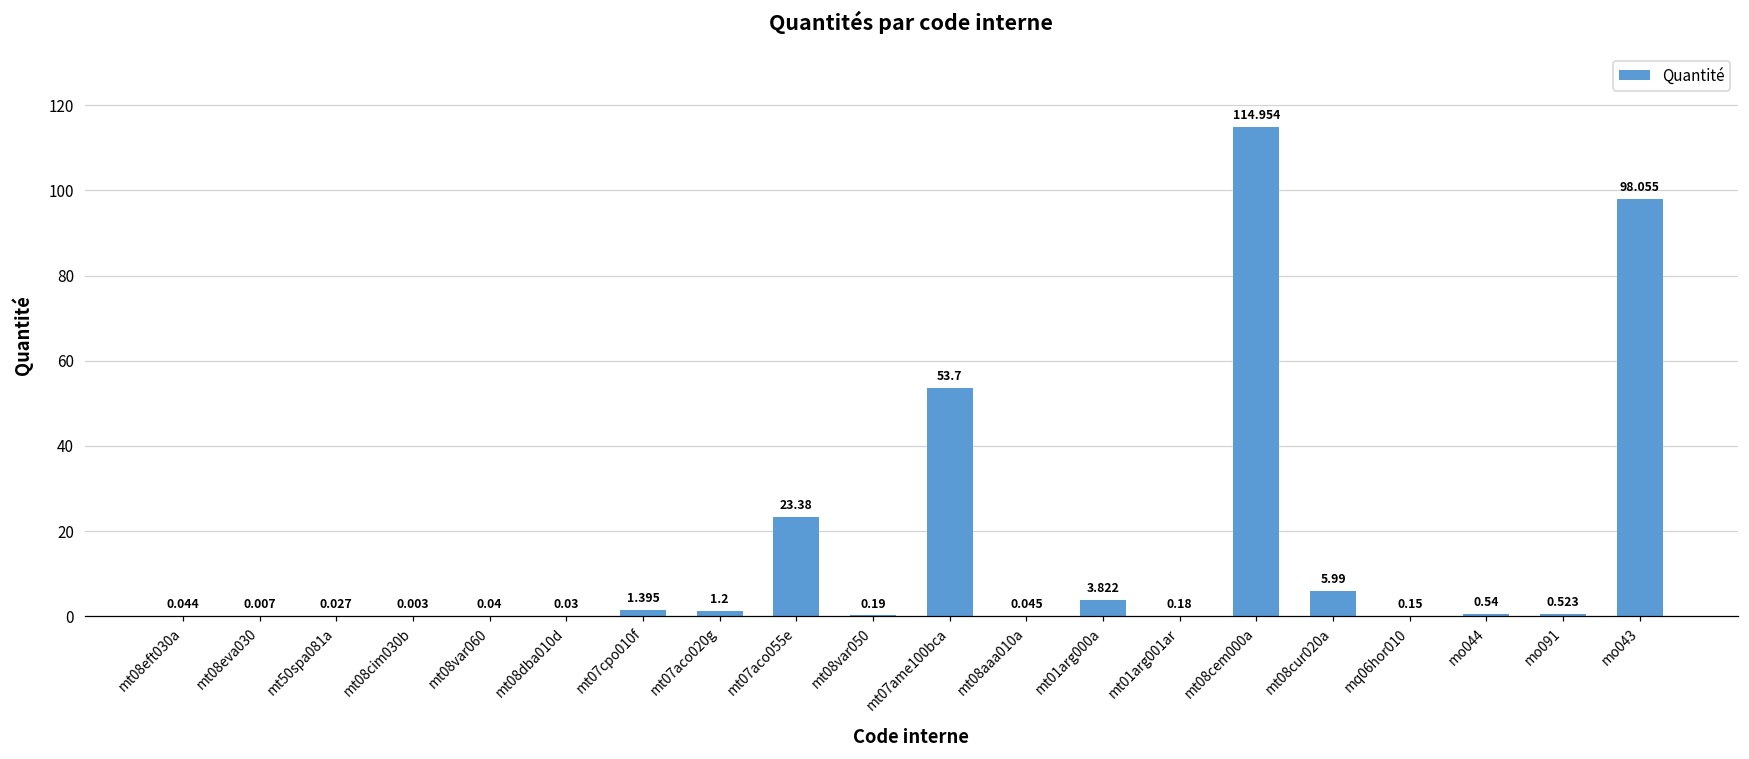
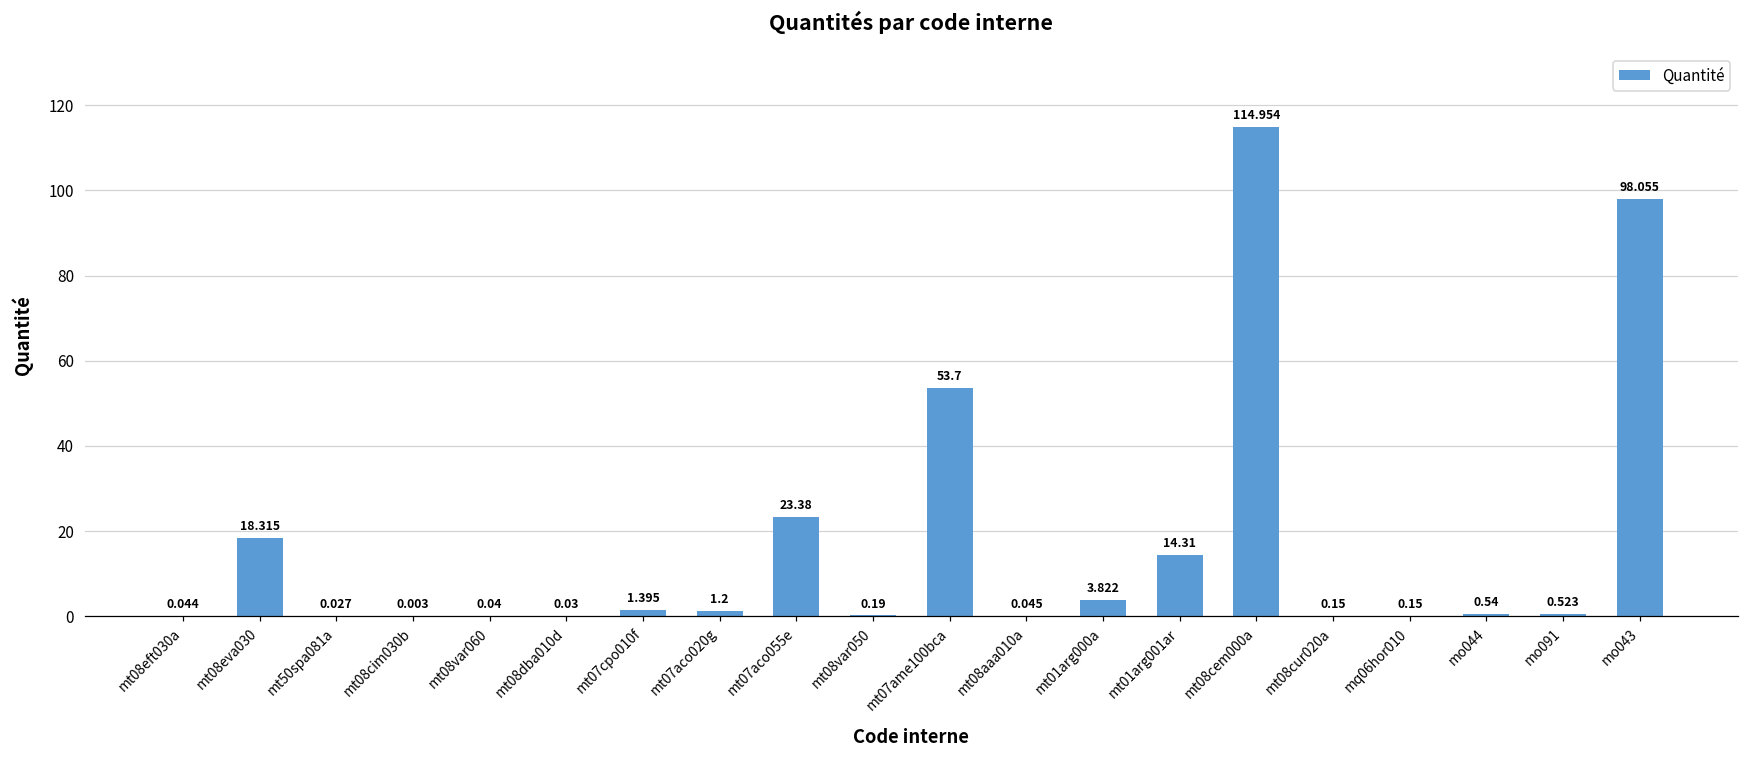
  {
    "mt08eft030a": 0.044,
-   "mt08eva030": 0.007,
+   "mt08eva030": 18.315,
    "mt50spa081a": 0.027,
    "mt08cim030b": 0.003,
    "mt08var060": 0.04,
    "mt08dba010d": 0.03,
    "mt07cpo010f": 1.395,
    "mt07aco020g": 1.2,
    "mt07aco055e": 23.38,
    "mt08var050": 0.19,
    "mt07ame100bca": 53.7,
    "mt08aaa010a": 0.045,
    "mt01arg000a": 3.822,
-   "mt01arg001ar": 0.18,
+   "mt01arg001ar": 14.31,
    "mt08cem000a": 114.954,
-   "mt08cur020a": 5.99,
+   "mt08cur020a": 0.15,
    "mq06hor010": 0.15,
    "mo044": 0.54,
    "mo091": 0.523,
    "mo043": 98.055
  }
